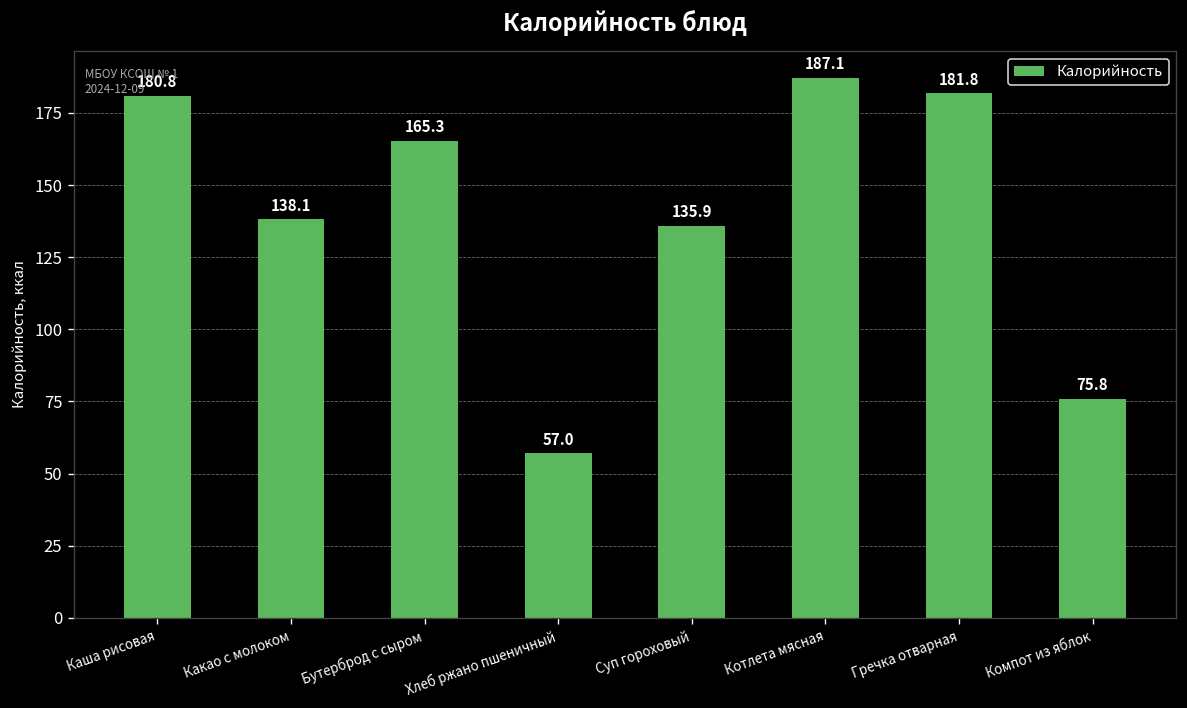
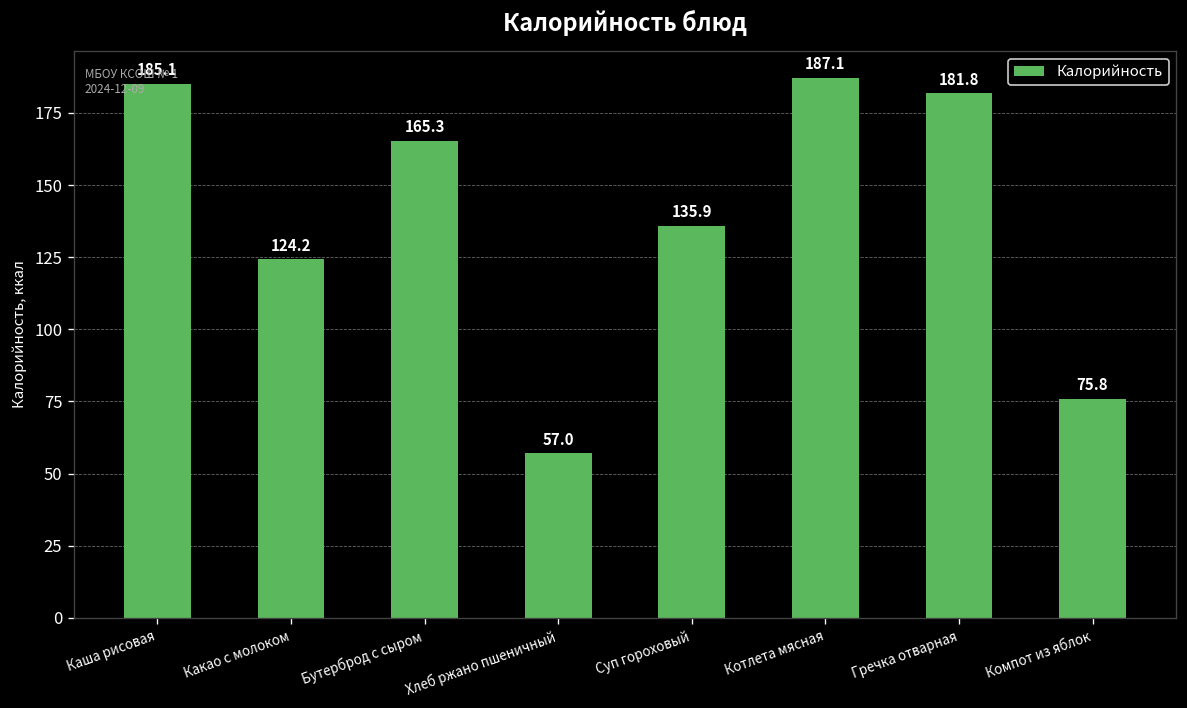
  {
-   "Каша рисовая": 180.8,
-   "Какао с молоком": 138.1,
+   "Каша рисовая": 185.1,
+   "Какао с молоком": 124.2,
    "Бутерброд с сыром": 165.3,
    "Хлеб ржано пшеничный": 57.0,
    "Суп гороховый": 135.9,
    "Котлета мясная": 187.1,
    "Гречка отварная": 181.8,
    "Компот из яблок": 75.8
  }
